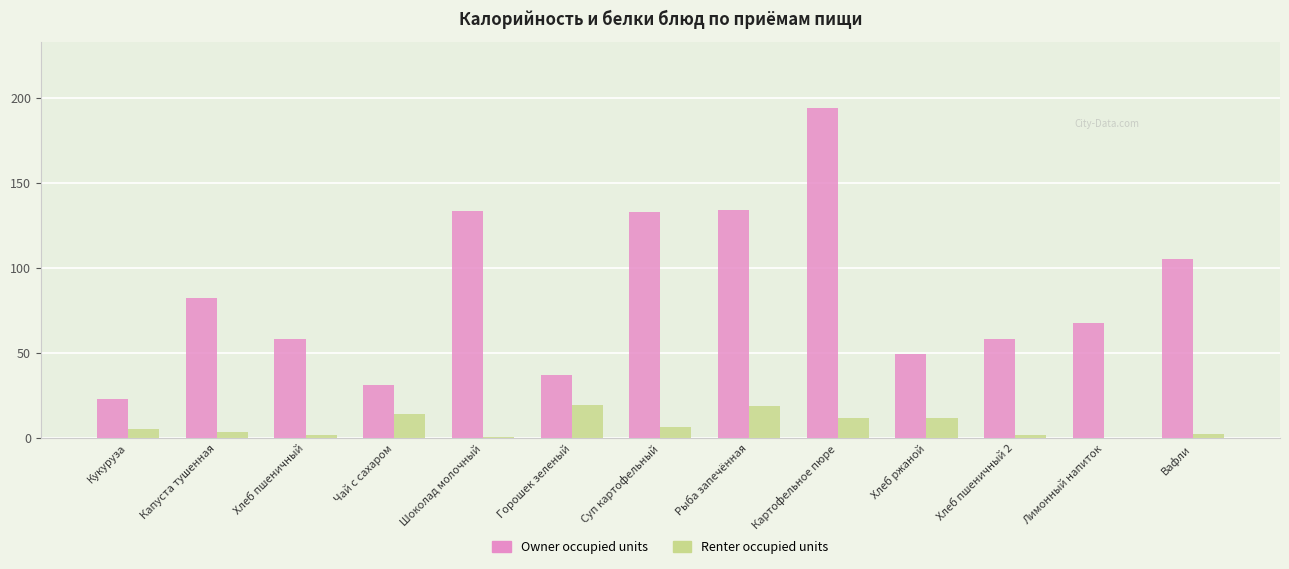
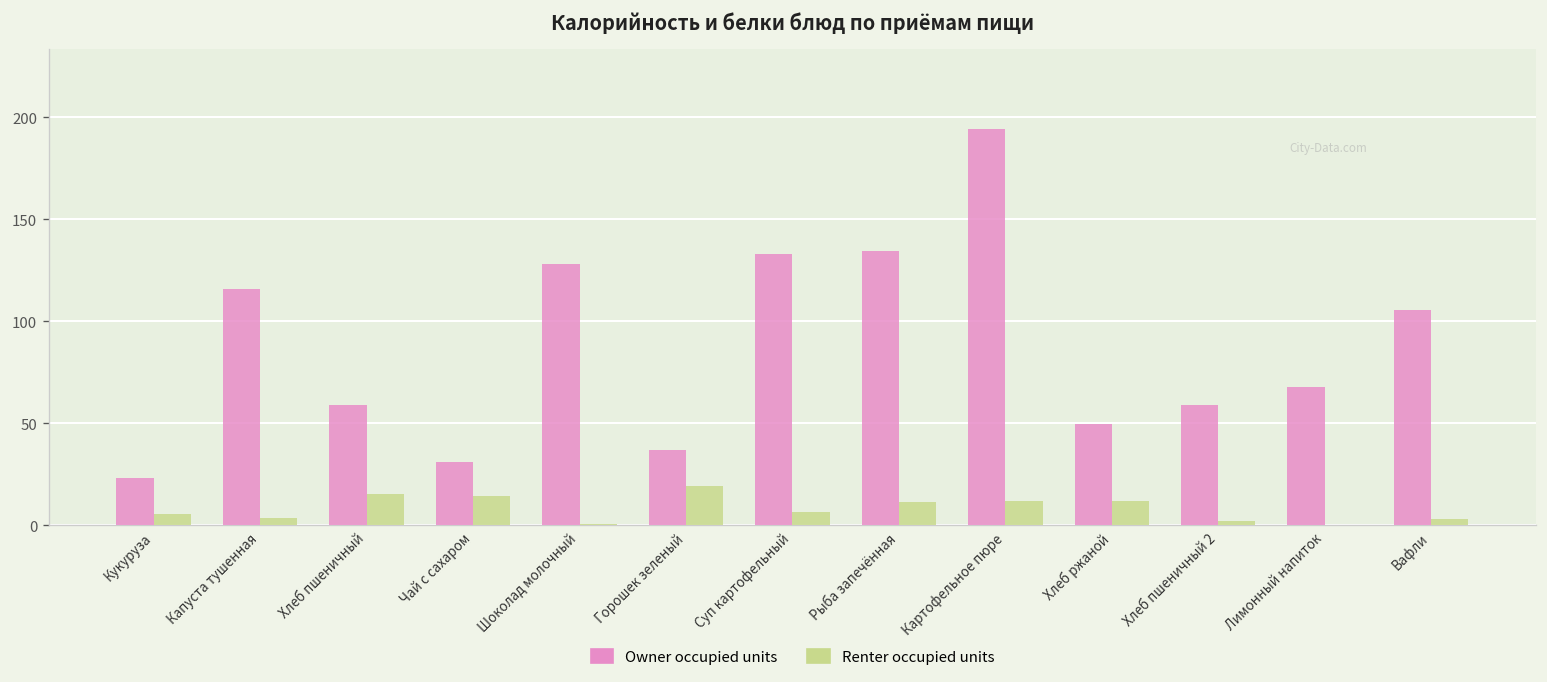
  {
    "Owner occupied units": {
      "Кукуруза": 23,
-     "Капуста тушенная": 82,
+     "Капуста тушенная": 116,
      "Хлеб пшеничный": 59,
      "Чай с сахаром": 31,
-     "Шоколад молочный": 134,
+     "Шоколад молочный": 128,
      "Горошек зеленый": 37,
      "Суп картофельный": 133,
      "Рыба запечённая": 134,
      "Картофельное пюре": 194,
      "Хлеб ржаной": 50,
      "Хлеб пшеничный 2": 59,
      "Лимонный напиток": 68,
      "Вафли": 106
    },
    "Renter occupied units": {
      "Кукуруза": 6,
      "Капуста тушенная": 4,
-     "Хлеб пшеничный": 2,
+     "Хлеб пшеничный": 15,
      "Чай с сахаром": 14,
      "Горошек зеленый": 19,
      "Суп картофельный": 7,
-     "Рыба запечённая": 19,
+     "Рыба запечённая": 11,
      "Картофельное пюре": 12,
      "Хлеб ржаной": 12,
      "Хлеб пшеничный 2": 2,
      "Вафли": 3
    }
  }
